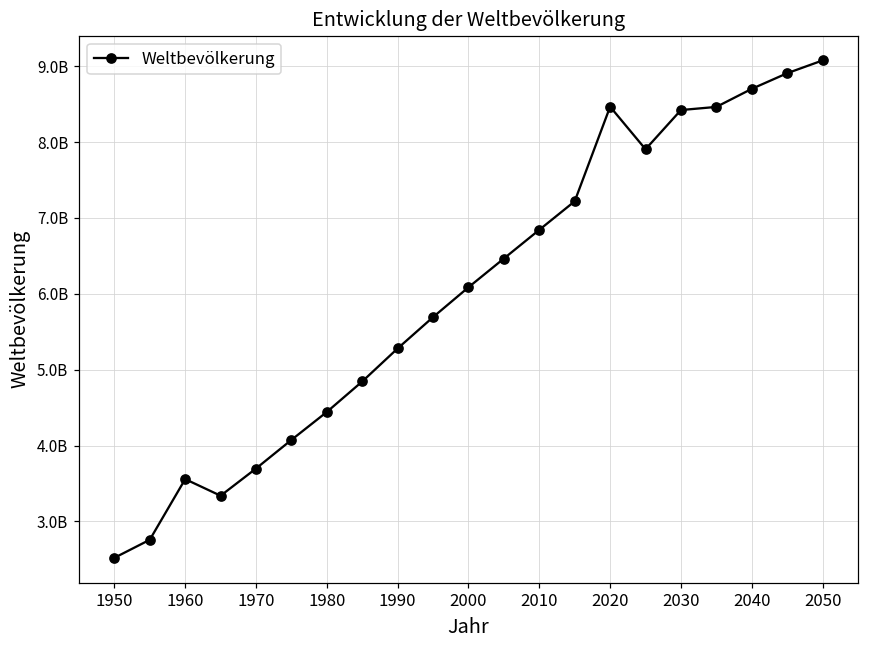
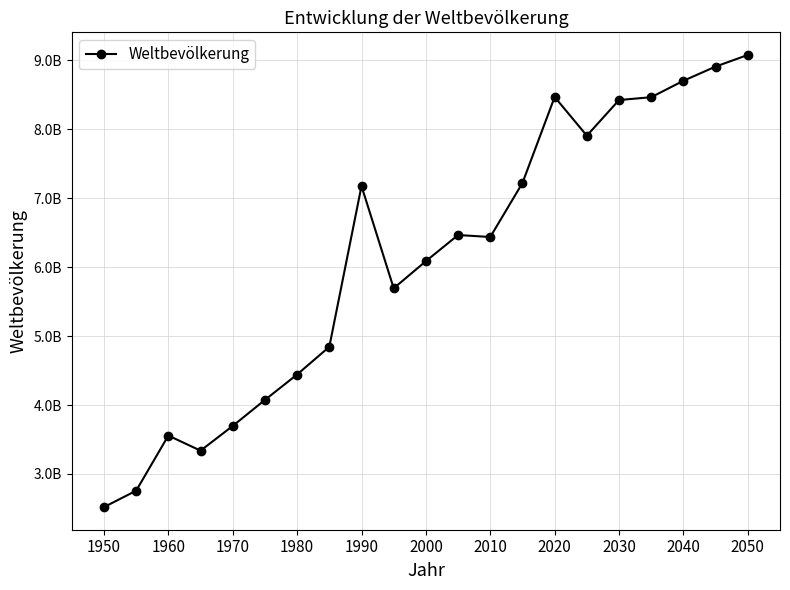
  {
    "1950": 2500000000,
    "1960": 3600000000,
    "1970": 3700000000,
    "1980": 4400000000,
-   "1990": 5300000000,
+   "1990": 7200000000,
    "2000": 6100000000,
-   "2010": 6800000000,
+   "2010": 6400000000,
    "2020": 8500000000,
    "2030": 8400000000,
    "2040": 8700000000,
    "2050": 9100000000
  }
